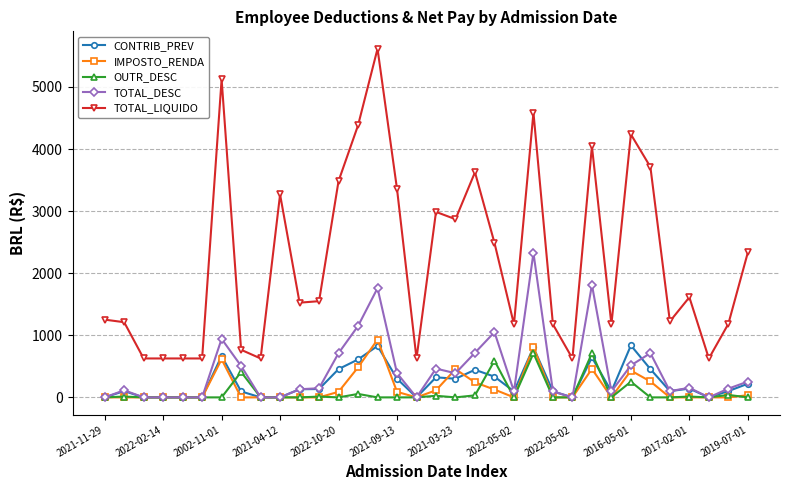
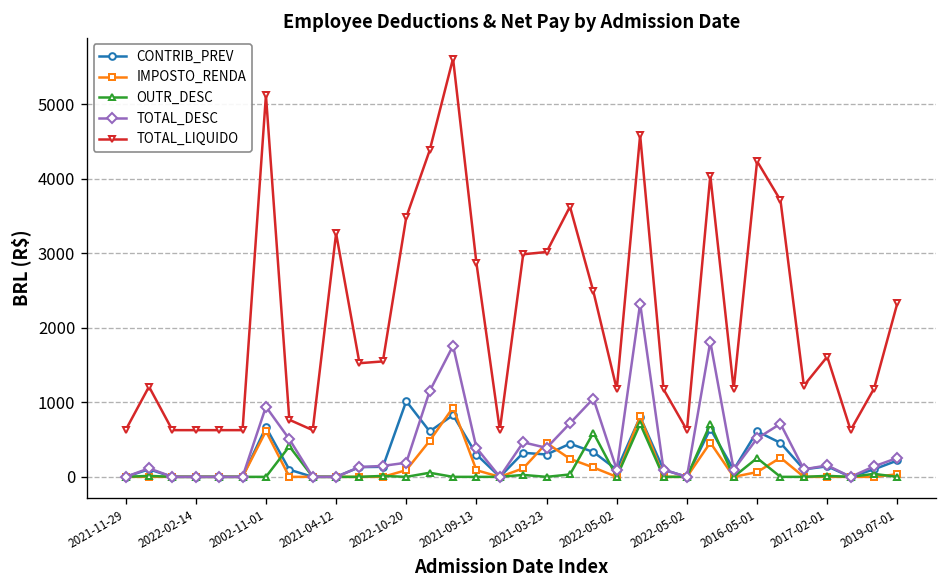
  {
    "CONTRIB_PREV": {
      "2002-11-01": 700,
-     "2022-10-20": 500,
+     "2022-10-20": 1000,
      "2021-09-13": 300,
      "2021-03-23": 300,
-     "2016-05-01": 800
+     "2016-05-01": 600
    },
    "IMPOSTO_RENDA": {
      "2002-11-01": 600,
      "2022-10-20": 100,
      "2021-09-13": 100,
      "2021-03-23": 500,
-     "2016-05-01": 400
+     "2016-05-01": 100
    },
    "OUTR_DESC": {
      "2002-11-01": 0,
      "2022-10-20": 0,
      "2021-09-13": 0,
      "2021-03-23": 0,
      "2016-05-01": 300
    },
    "TOTAL_DESC": {
      "2002-11-01": 900,
-     "2022-10-20": 700,
+     "2022-10-20": 200,
      "2021-09-13": 400,
      "2021-03-23": 400,
      "2016-05-01": 500
    },
    "TOTAL_LIQUIDO": {
-     "2021-11-29": 1300,
+     "2021-11-29": 600,
      "2022-02-14": 600,
      "2002-11-01": 5100,
      "2021-04-12": 3300,
      "2022-10-20": 3500,
-     "2021-09-13": 3400,
-     "2021-03-23": 2900,
+     "2021-09-13": 2900,
+     "2021-03-23": 3000,
      "2016-05-01": 4200
    }
  }
